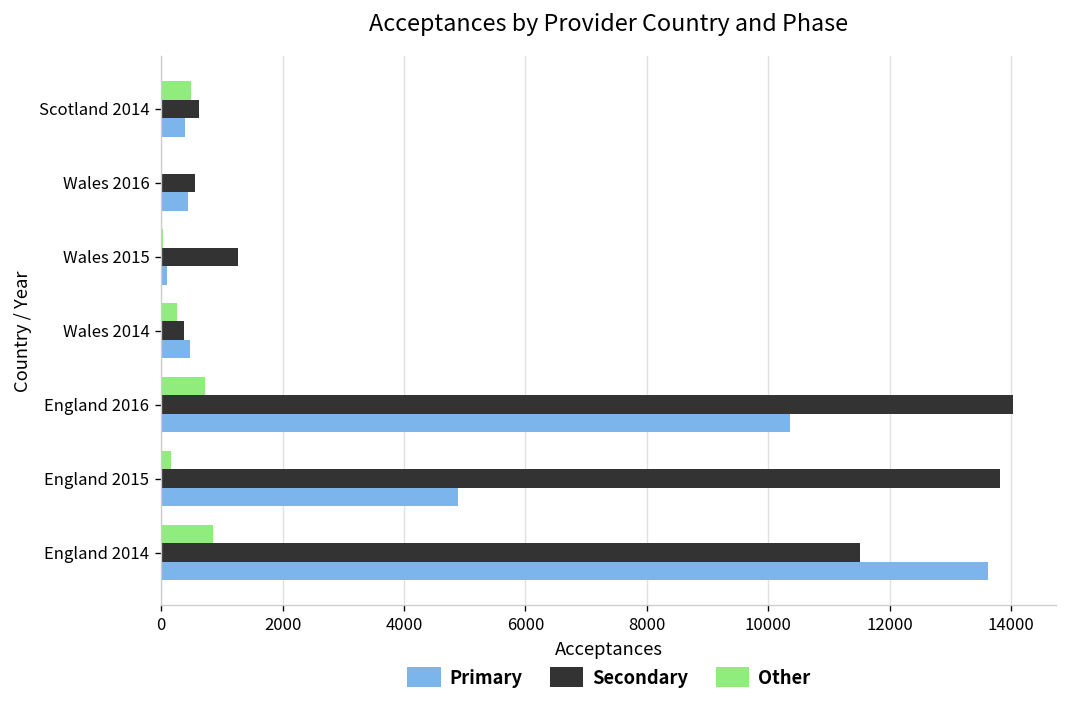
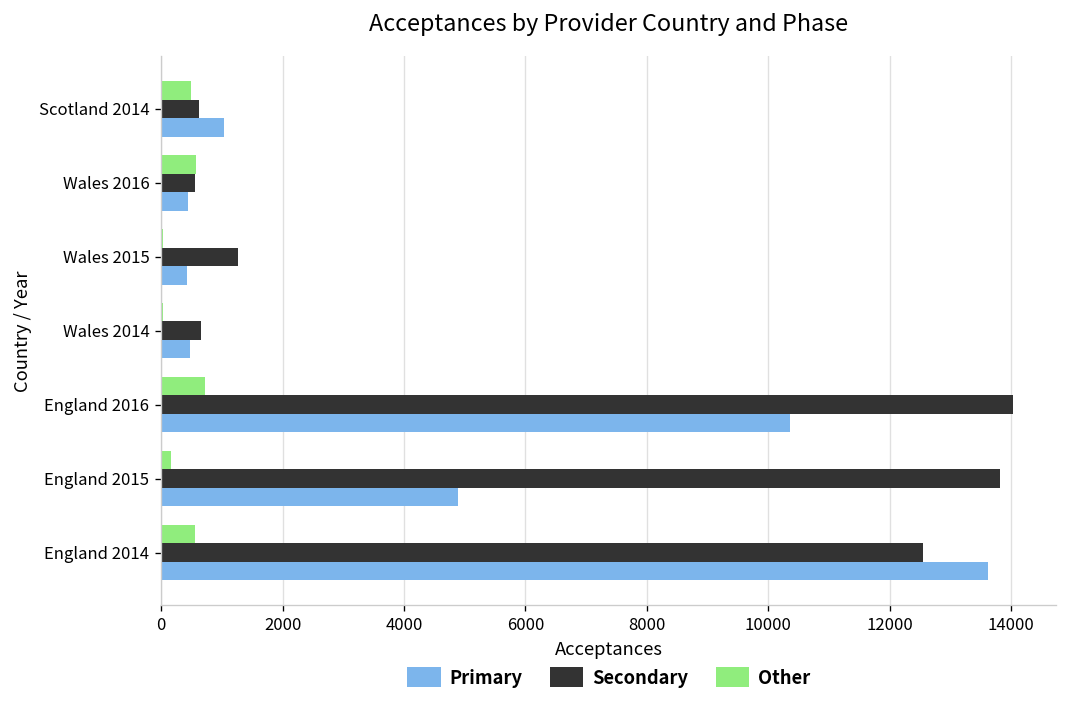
  {
    "Primary": {
-     "Scotland 2014": 400,
+     "Scotland 2014": 1000,
      "Wales 2016": 400,
-     "Wales 2015": 100,
+     "Wales 2015": 400,
      "Wales 2014": 500,
      "England 2016": 10400,
      "England 2015": 4900,
      "England 2014": 13600
    },
    "Secondary": {
      "Scotland 2014": 600,
      "Wales 2016": 600,
      "Wales 2015": 1300,
-     "Wales 2014": 400,
+     "Wales 2014": 700,
      "England 2016": 14000,
      "England 2015": 13800,
-     "England 2014": 11500
+     "England 2014": 12500
    },
    "Other": {
      "Scotland 2014": 500,
-     "Wales 2016": 0,
-     "Wales 2014": 300,
+     "Wales 2016": 600,
+     "Wales 2014": 0,
      "England 2016": 700,
      "England 2015": 200,
-     "England 2014": 900
+     "England 2014": 600
    }
  }
